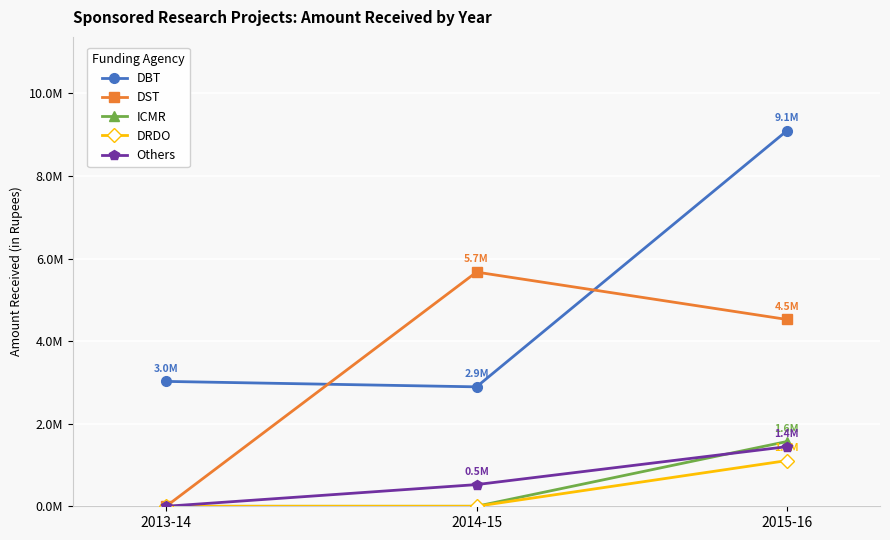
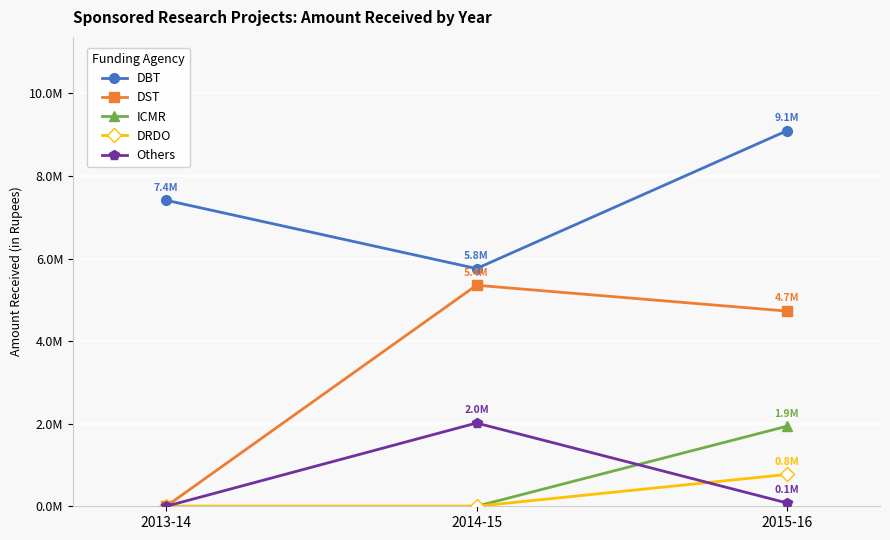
  {
    "DBT": {
-     "2013-14": "3.0M",
-     "2014-15": "2.9M",
+     "2013-14": "7.4M",
+     "2014-15": "5.8M",
      "2015-16": "9.1M"
    },
    "DST": {
-     "2014-15": "5.7M",
-     "2015-16": "4.5M"
+     "2014-15": "5.4M",
+     "2015-16": "4.7M"
    },
    "ICMR": {
-     "2015-16": "1.6M"
+     "2015-16": "1.9M"
    },
    "DRDO": {
-     "2015-16": "1.1M"
+     "2015-16": "0.8M"
    },
    "Others": {
-     "2014-15": "0.5M",
-     "2015-16": "1.4M"
+     "2014-15": "2.0M",
+     "2015-16": "0.1M"
    }
  }
